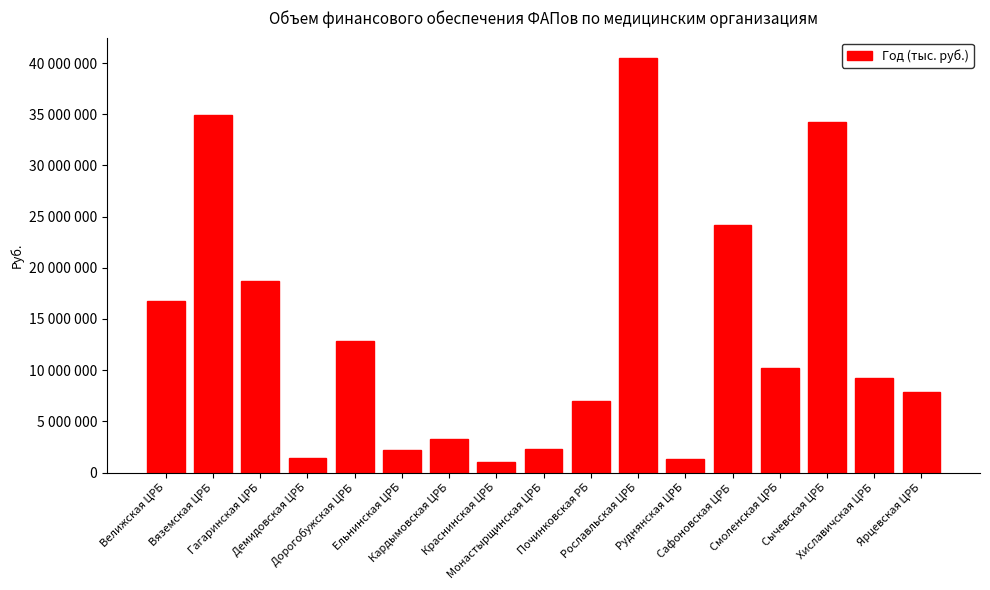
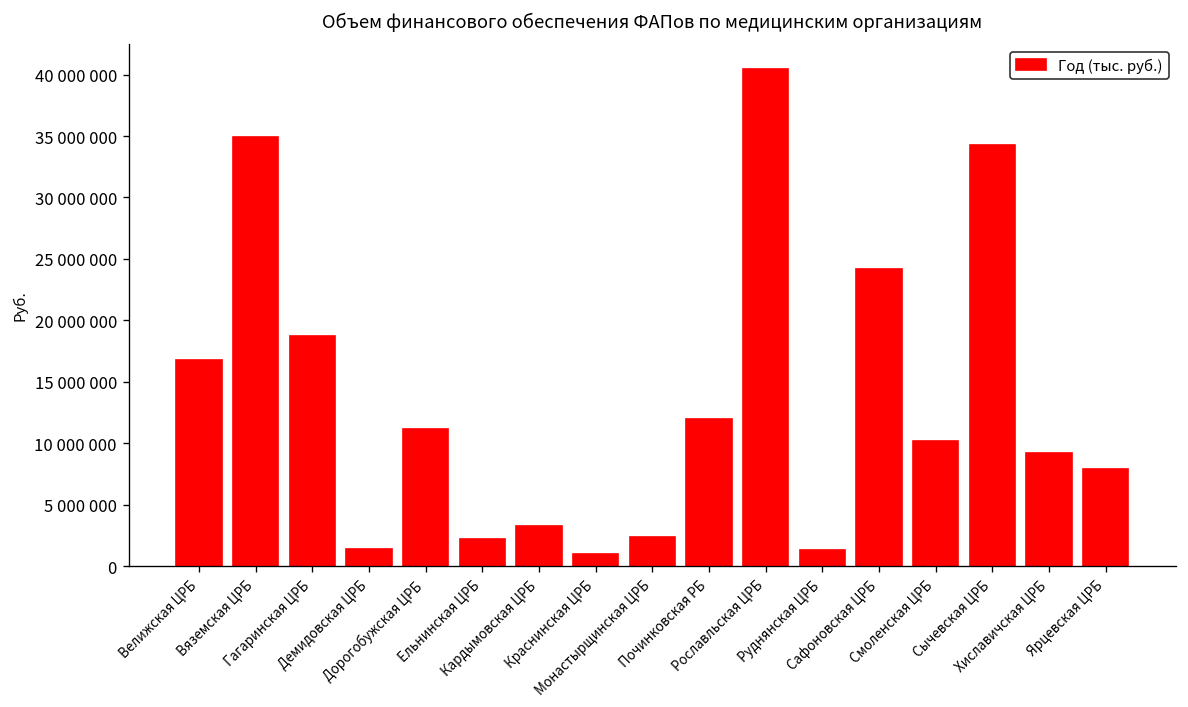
  {
    "Велижская ЦРБ": 16700000,
    "Вяземская ЦРБ": 34900000,
    "Гагаринская ЦРБ": 18700000,
    "Демидовская ЦРБ": 1400000,
-   "Дорогобужская ЦРБ": 12900000,
+   "Дорогобужская ЦРБ": 11200000,
    "Ельнинская ЦРБ": 2200000,
    "Кардымовская ЦРБ": 3300000,
    "Краснинская ЦРБ": 1000000,
    "Монастырщинская ЦРБ": 2300000,
-   "Починковская РБ": 7000000,
+   "Починковская РБ": 12000000,
    "Рославльская ЦРБ": 40500000,
    "Руднянская ЦРБ": 1300000,
    "Сафоновская ЦРБ": 24200000,
    "Смоленская ЦРБ": 10200000,
    "Сычевская ЦРБ": 34300000,
    "Хиславичская ЦРБ": 9200000,
    "Ярцевская ЦРБ": 7900000
  }
